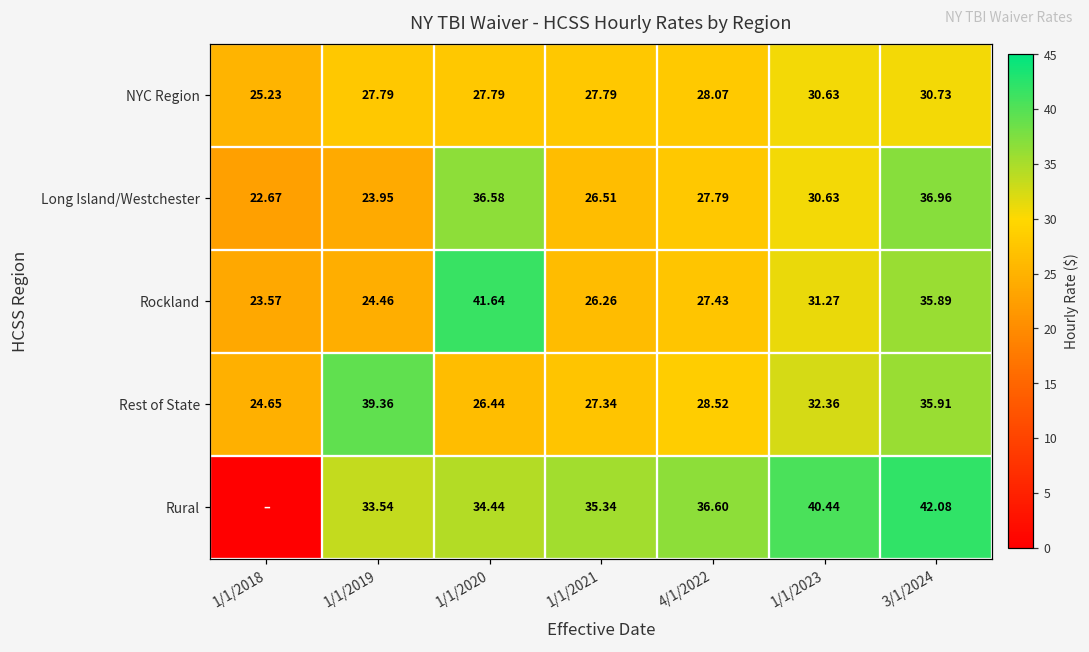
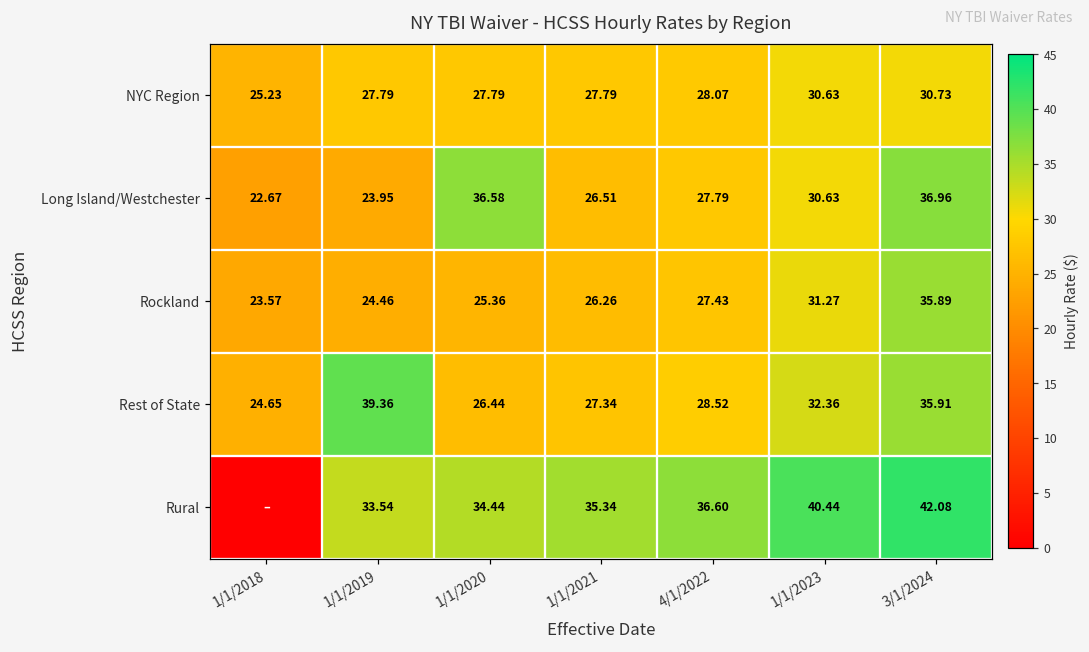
  {
    "NYC Region": {
      "1/1/2018": 25.23,
      "1/1/2019": 27.79,
      "1/1/2020": 27.79,
      "1/1/2021": 27.79,
      "4/1/2022": 28.07,
      "1/1/2023": 30.63,
      "3/1/2024": 30.73
    },
    "Long Island/Westchester": {
      "1/1/2018": 22.67,
      "1/1/2019": 23.95,
      "1/1/2020": 36.58,
      "1/1/2021": 26.51,
      "4/1/2022": 27.79,
      "1/1/2023": 30.63,
      "3/1/2024": 36.96
    },
    "Rockland": {
      "1/1/2018": 23.57,
      "1/1/2019": 24.46,
-     "1/1/2020": 41.64,
+     "1/1/2020": 25.36,
      "1/1/2021": 26.26,
      "4/1/2022": 27.43,
      "1/1/2023": 31.27,
      "3/1/2024": 35.89
    },
    "Rest of State": {
      "1/1/2018": 24.65,
      "1/1/2019": 39.36,
      "1/1/2020": 26.44,
      "1/1/2021": 27.34,
      "4/1/2022": 28.52,
      "1/1/2023": 32.36,
      "3/1/2024": 35.91
    },
    "Rural": {
      "1/1/2019": 33.54,
      "1/1/2020": 34.44,
      "1/1/2021": 35.34,
      "4/1/2022": 36.60,
      "1/1/2023": 40.44,
      "3/1/2024": 42.08
    }
  }
